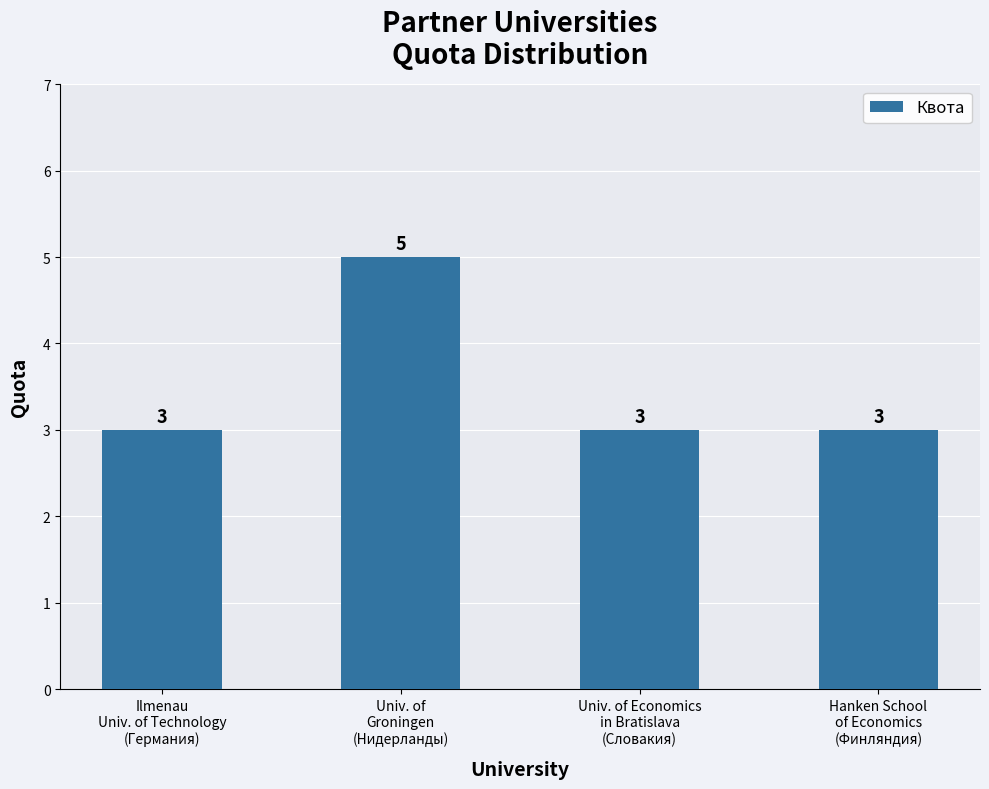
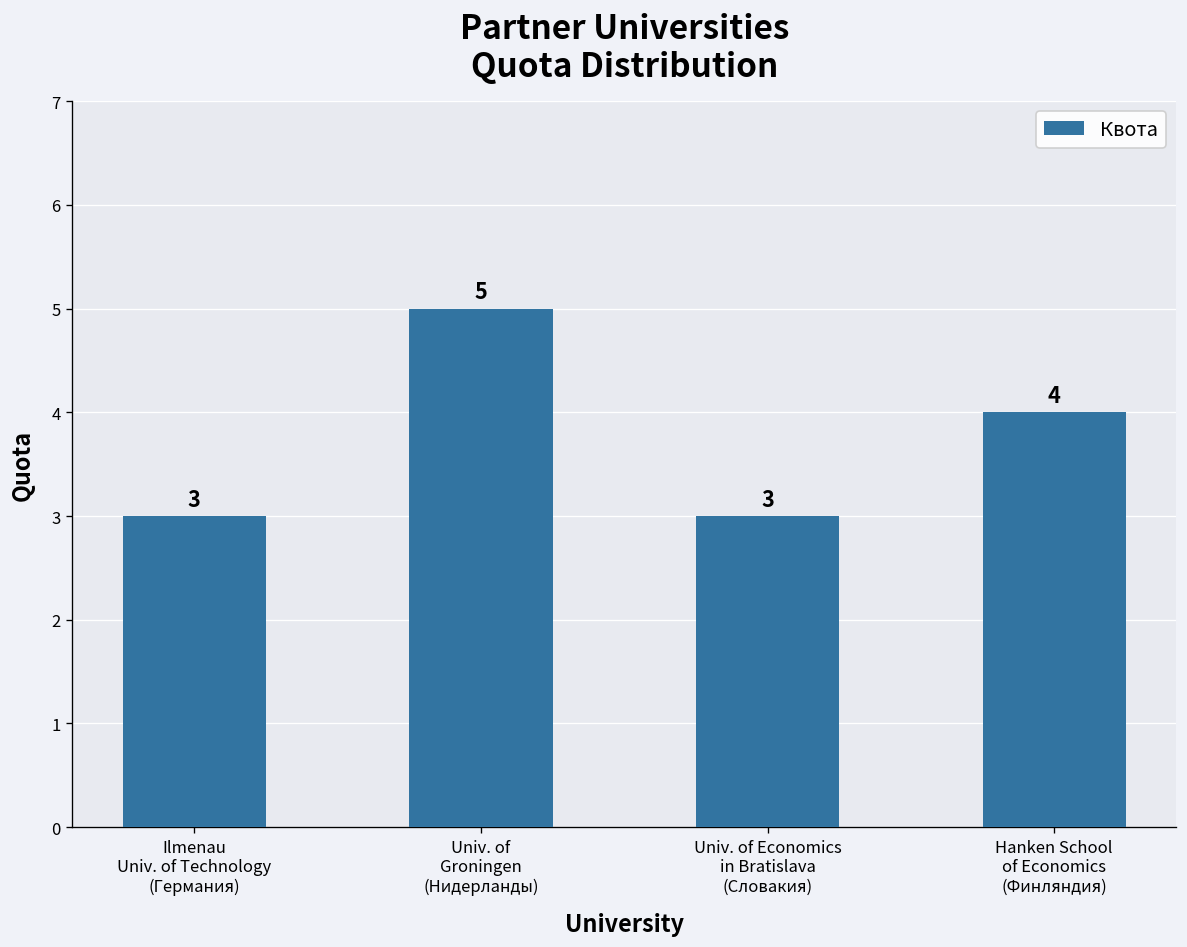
  {
    "Ilmenau Univ. of Technology (Германия)": 3,
    "Univ. of Groningen (Нидерланды)": 5,
    "Univ. of Economics in Bratislava (Словакия)": 3,
-   "Hanken School of Economics (Финляндия)": 3
+   "Hanken School of Economics (Финляндия)": 4
  }
